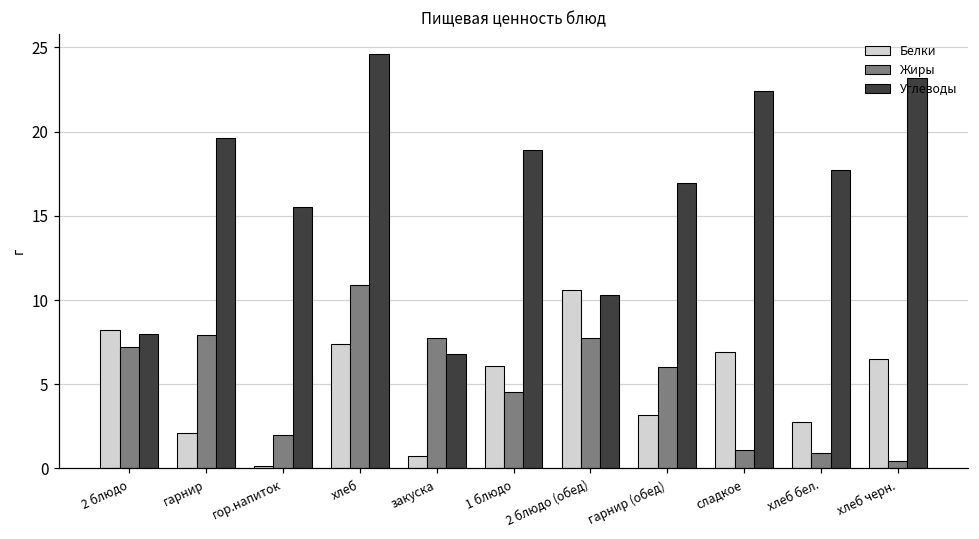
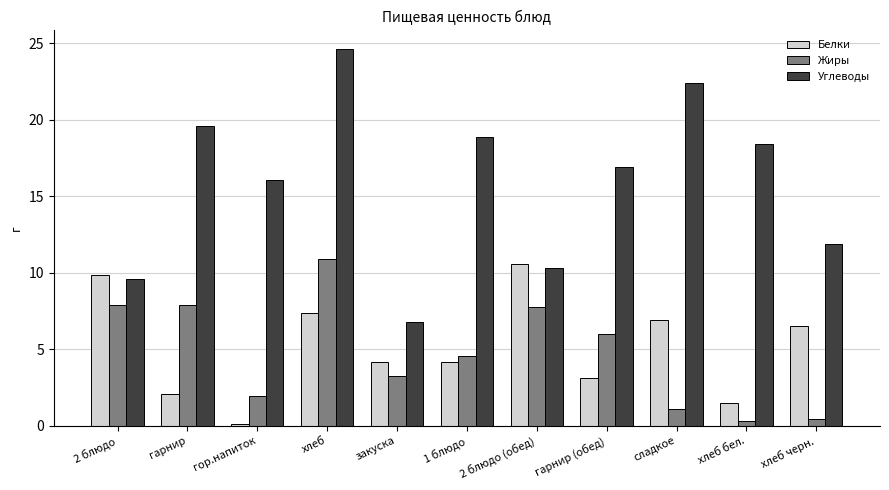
  {
    "Белки": {
-     "2 блюдо": 8.2,
+     "2 блюдо": 9.9,
      "гарнир": 2.1,
      "хлеб": 7.4,
-     "закуска": 0.7,
-     "1 блюдо": 6.1,
+     "закуска": 4.2,
+     "1 блюдо": 4.2,
      "2 блюдо (обед)": 10.6,
      "гарнир (обед)": 3.2,
      "сладкое": 6.9,
-     "хлеб бел.": 2.7,
+     "хлеб бел.": 1.5,
      "хлеб черн.": 6.5
    },
    "Жиры": {
-     "2 блюдо": 7.2,
+     "2 блюдо": 7.9,
      "гарнир": 7.9,
      "гор.напиток": 2.0,
      "хлеб": 10.9,
-     "закуска": 7.7,
+     "закуска": 3.2,
      "1 блюдо": 4.6,
      "2 блюдо (обед)": 7.8,
      "гарнир (обед)": 6.0,
      "сладкое": 1.1,
-     "хлеб бел.": 0.9,
+     "хлеб бел.": 0.3,
      "хлеб черн.": 0.4
    },
    "Углеводы": {
-     "2 блюдо": 8.0,
+     "2 блюдо": 9.6,
      "гарнир": 19.6,
-     "гор.напиток": 15.5,
+     "гор.напиток": 16.1,
      "хлеб": 24.6,
      "закуска": 6.8,
      "1 блюдо": 18.9,
      "2 блюдо (обед)": 10.3,
      "гарнир (обед)": 16.9,
      "сладкое": 22.4,
-     "хлеб бел.": 17.7,
-     "хлеб черн.": 23.2
+     "хлеб бел.": 18.4,
+     "хлеб черн.": 11.9
    }
  }
